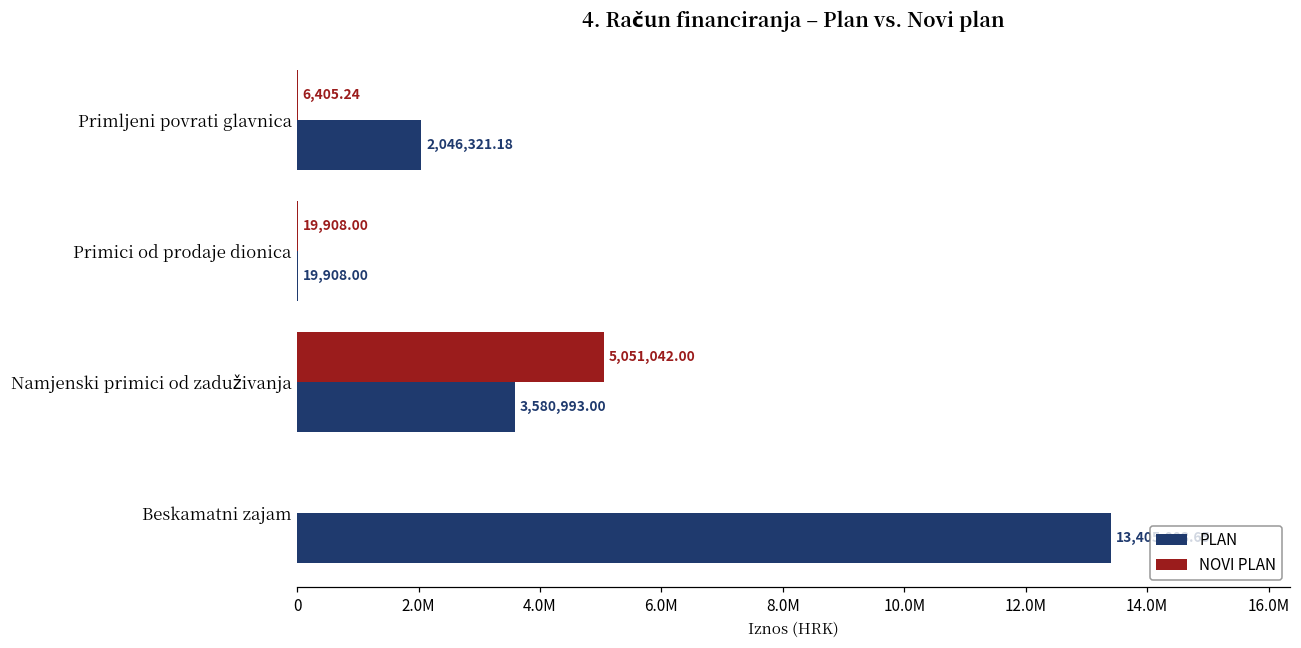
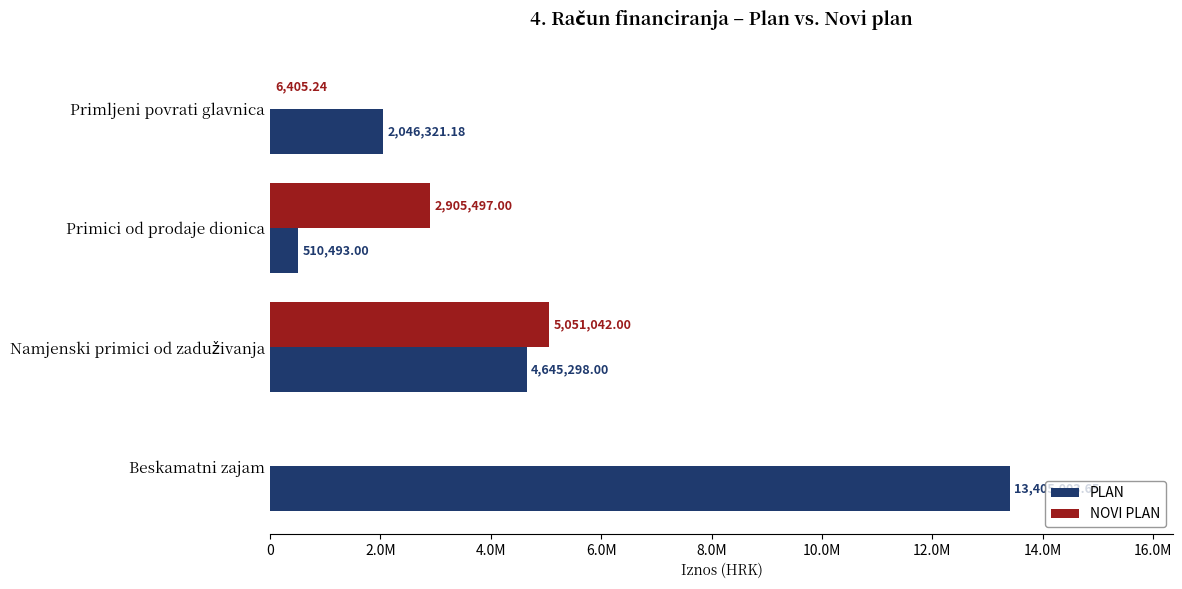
  {
    "PLAN": {
      "Primljeni povrati glavnica": "2,046,321.18",
-     "Primici od prodaje dionica": "19,908.00",
-     "Namjenski primici od zaduživanja": "3,580,993.00"
+     "Primici od prodaje dionica": "510,493.00",
+     "Namjenski primici od zaduživanja": "4,645,298.00"
    },
    "NOVI PLAN": {
      "Primljeni povrati glavnica": "6,405.24",
-     "Primici od prodaje dionica": "19,908.00",
+     "Primici od prodaje dionica": "2,905,497.00",
      "Namjenski primici od zaduživanja": "5,051,042.00"
    }
  }
